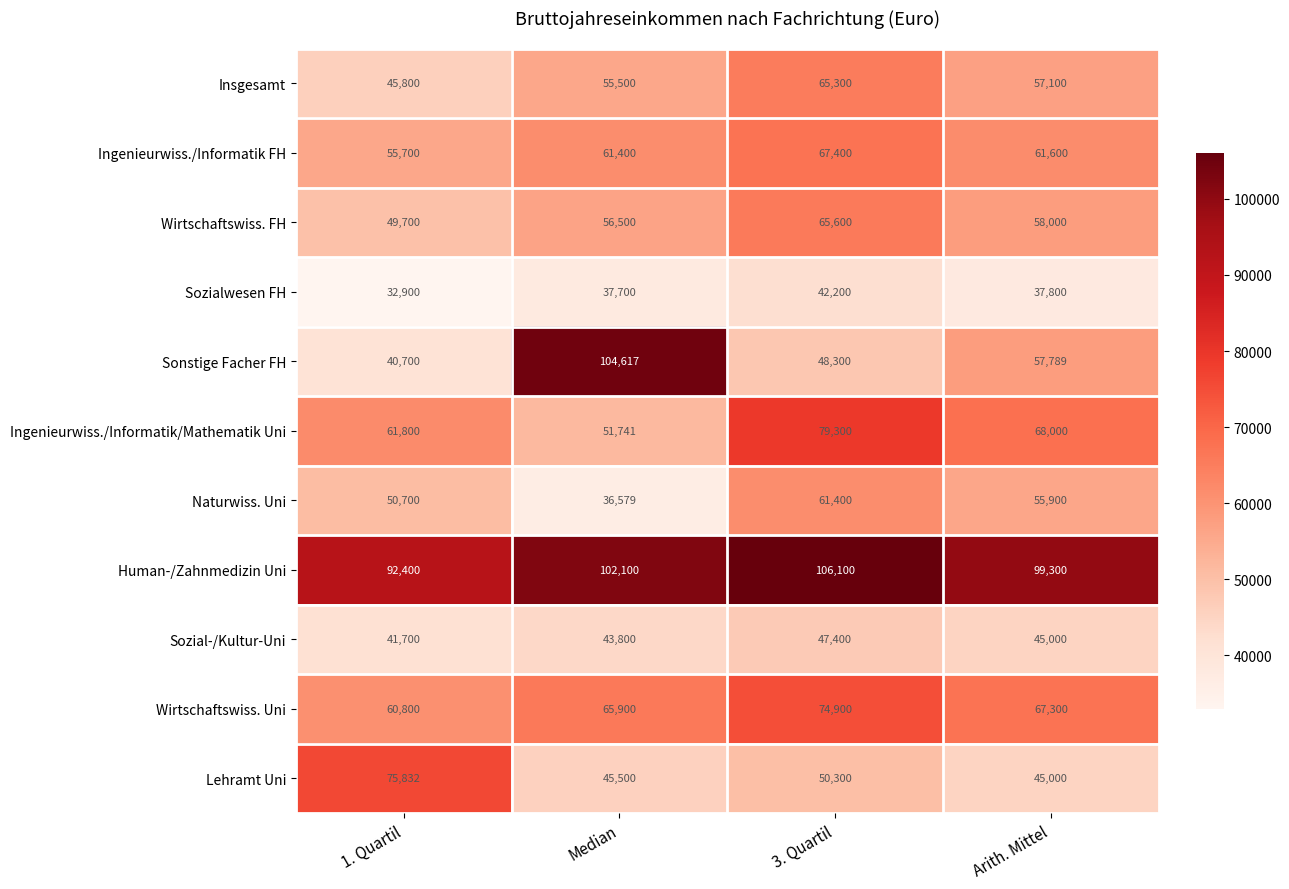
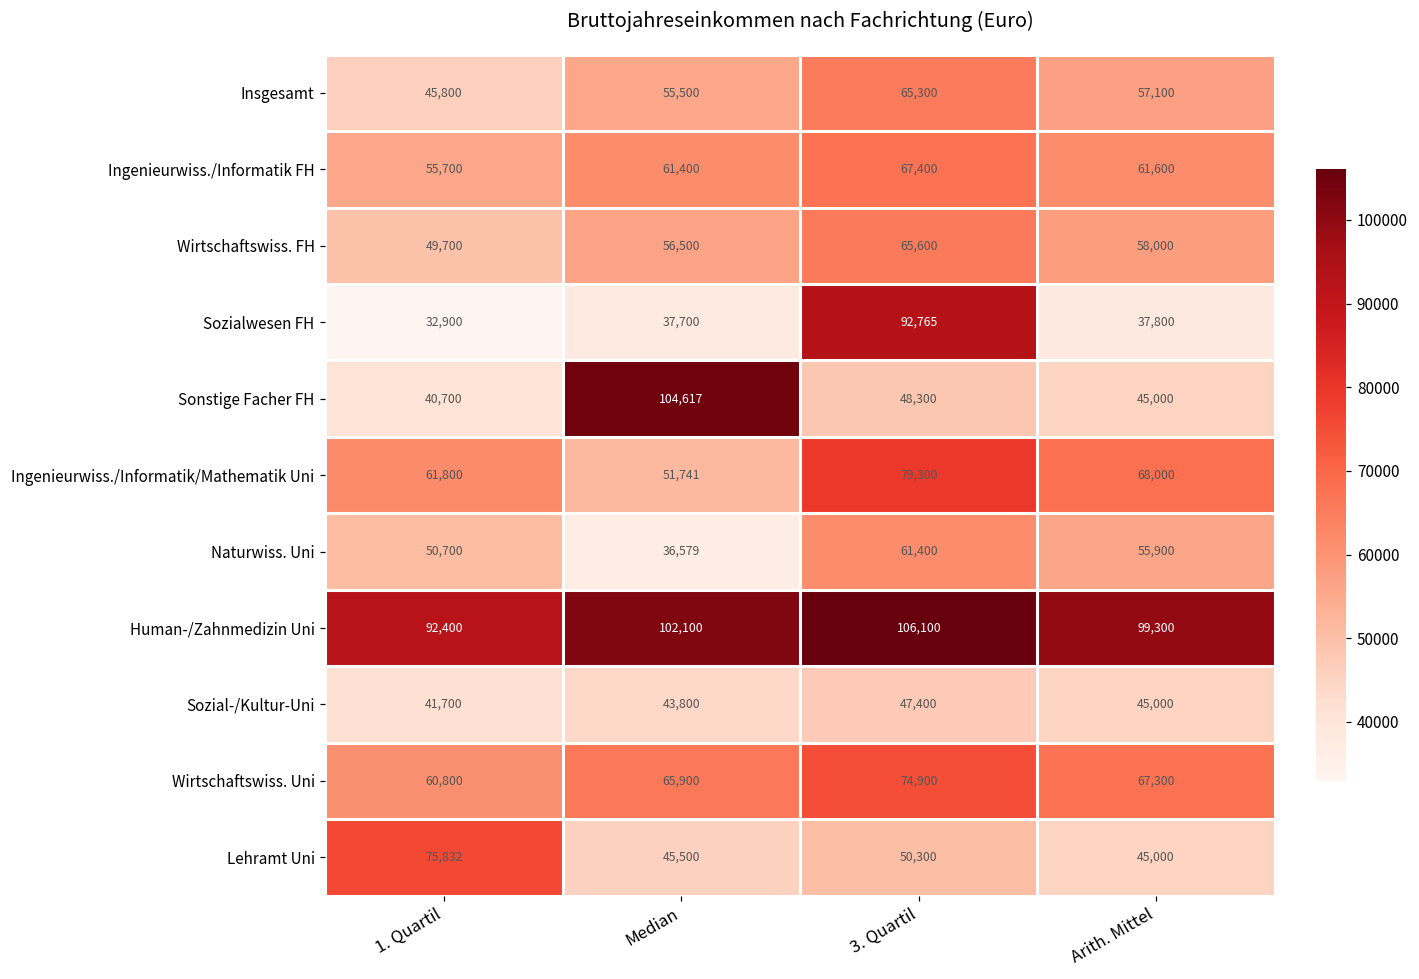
  {
    "Insgesamt": {
      "1. Quartil": "45,800",
      "Median": "55,500",
      "3. Quartil": "65,300",
      "Arith. Mittel": "57,100"
    },
    "Ingenieurwiss./Informatik FH": {
      "1. Quartil": "55,700",
      "Median": "61,400",
      "3. Quartil": "67,400",
      "Arith. Mittel": "61,600"
    },
    "Wirtschaftswiss. FH": {
      "1. Quartil": "49,700",
      "Median": "56,500",
      "3. Quartil": "65,600",
      "Arith. Mittel": "58,000"
    },
    "Sozialwesen FH": {
      "1. Quartil": "32,900",
      "Median": "37,700",
-     "3. Quartil": "42,200",
+     "3. Quartil": "92,765",
      "Arith. Mittel": "37,800"
    },
    "Sonstige Facher FH": {
      "1. Quartil": "40,700",
      "Median": "104,617",
      "3. Quartil": "48,300",
-     "Arith. Mittel": "57,789"
+     "Arith. Mittel": "45,000"
    },
    "Ingenieurwiss./Informatik/Mathematik Uni": {
      "1. Quartil": "61,800",
      "Median": "51,741",
      "3. Quartil": "79,300",
      "Arith. Mittel": "68,000"
    },
    "Naturwiss. Uni": {
      "1. Quartil": "50,700",
      "Median": "36,579",
      "3. Quartil": "61,400",
      "Arith. Mittel": "55,900"
    },
    "Human-/Zahnmedizin Uni": {
      "1. Quartil": "92,400",
      "Median": "102,100",
      "3. Quartil": "106,100",
      "Arith. Mittel": "99,300"
    },
    "Sozial-/Kultur-Uni": {
      "1. Quartil": "41,700",
      "Median": "43,800",
      "3. Quartil": "47,400",
      "Arith. Mittel": "45,000"
    },
    "Wirtschaftswiss. Uni": {
      "1. Quartil": "60,800",
      "Median": "65,900",
      "3. Quartil": "74,900",
      "Arith. Mittel": "67,300"
    },
    "Lehramt Uni": {
      "1. Quartil": "75,832",
      "Median": "45,500",
      "3. Quartil": "50,300",
      "Arith. Mittel": "45,000"
    }
  }
